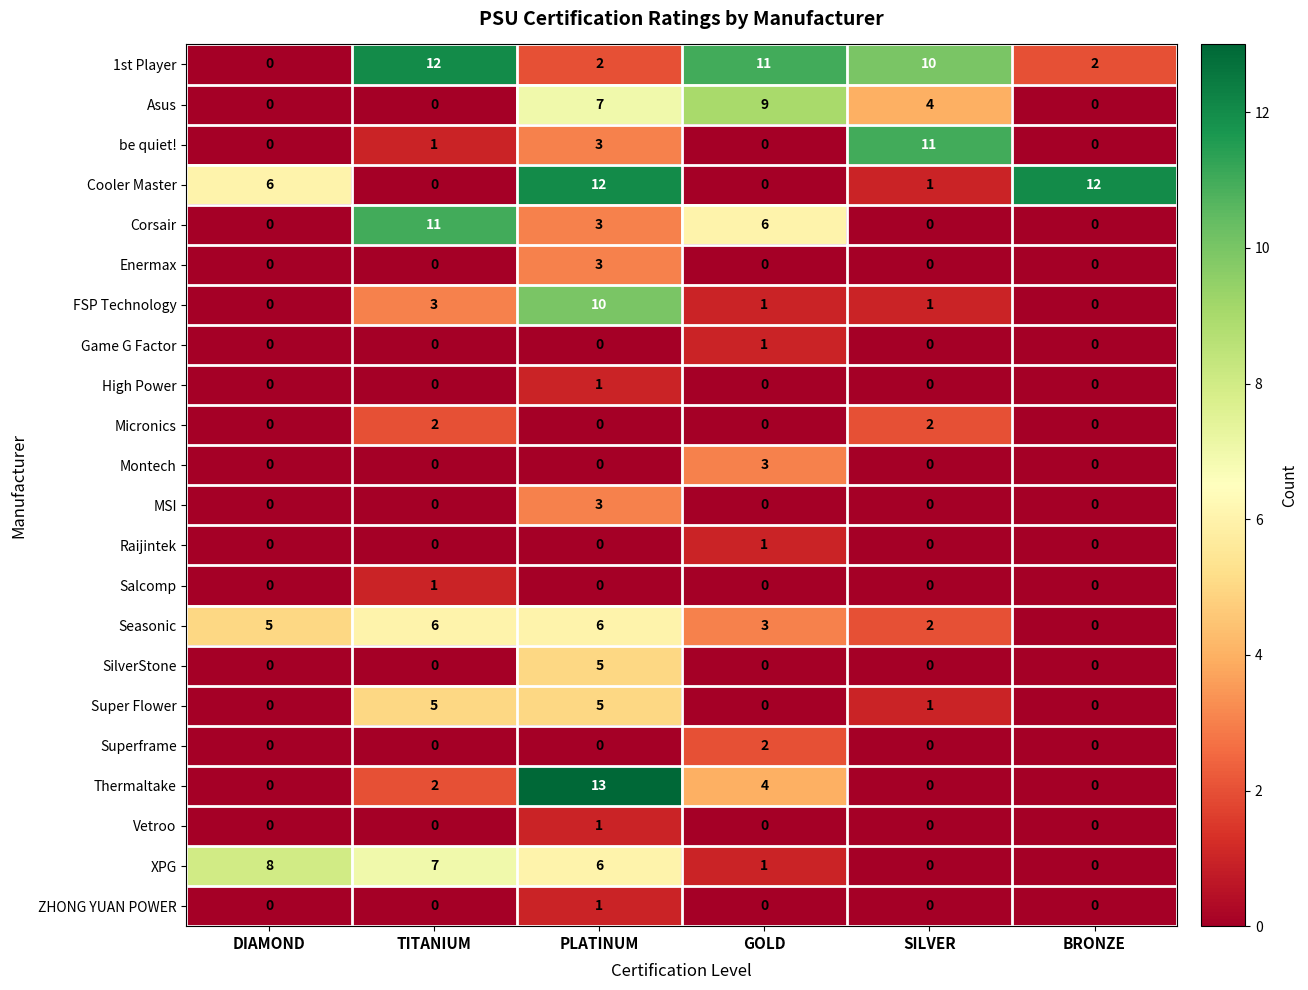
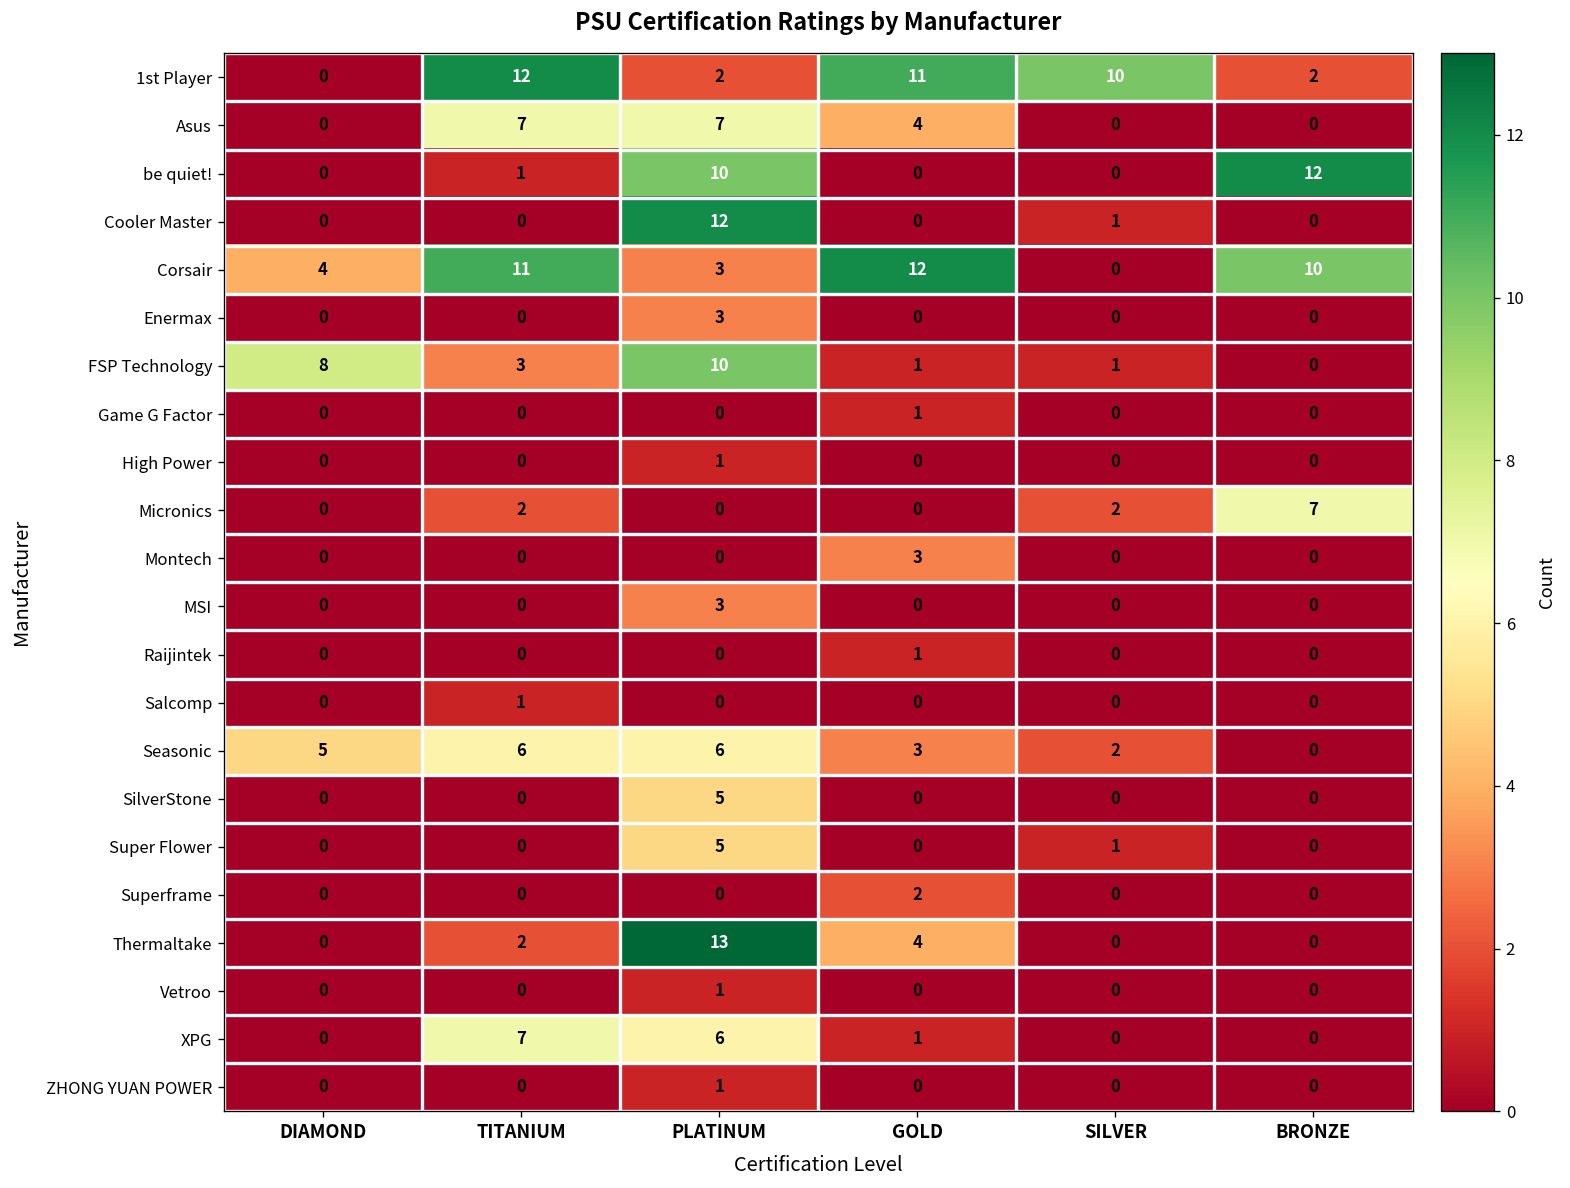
  {
    "1st Player": {
      "DIAMOND": 0,
      "TITANIUM": 12,
      "PLATINUM": 2,
      "GOLD": 11,
      "SILVER": 10,
      "BRONZE": 2
    },
    "Asus": {
      "DIAMOND": 0,
-     "TITANIUM": 0,
+     "TITANIUM": 7,
      "PLATINUM": 7,
-     "GOLD": 9,
-     "SILVER": 4,
+     "GOLD": 4,
+     "SILVER": 0,
      "BRONZE": 0
    },
    "be quiet!": {
      "DIAMOND": 0,
      "TITANIUM": 1,
-     "PLATINUM": 3,
+     "PLATINUM": 10,
      "GOLD": 0,
-     "SILVER": 11,
-     "BRONZE": 0
+     "SILVER": 0,
+     "BRONZE": 12
    },
    "Cooler Master": {
-     "DIAMOND": 6,
+     "DIAMOND": 0,
      "TITANIUM": 0,
      "PLATINUM": 12,
      "GOLD": 0,
      "SILVER": 1,
-     "BRONZE": 12
+     "BRONZE": 0
    },
    "Corsair": {
-     "DIAMOND": 0,
+     "DIAMOND": 4,
      "TITANIUM": 11,
      "PLATINUM": 3,
-     "GOLD": 6,
+     "GOLD": 12,
      "SILVER": 0,
-     "BRONZE": 0
+     "BRONZE": 10
    },
    "Enermax": {
      "DIAMOND": 0,
      "TITANIUM": 0,
      "PLATINUM": 3,
      "GOLD": 0,
      "SILVER": 0,
      "BRONZE": 0
    },
    "FSP Technology": {
-     "DIAMOND": 0,
+     "DIAMOND": 8,
      "TITANIUM": 3,
      "PLATINUM": 10,
      "GOLD": 1,
      "SILVER": 1,
      "BRONZE": 0
    },
    "Game G Factor": {
      "DIAMOND": 0,
      "TITANIUM": 0,
      "PLATINUM": 0,
      "GOLD": 1,
      "SILVER": 0,
      "BRONZE": 0
    },
    "High Power": {
      "DIAMOND": 0,
      "TITANIUM": 0,
      "PLATINUM": 1,
      "GOLD": 0,
      "SILVER": 0,
      "BRONZE": 0
    },
    "Micronics": {
      "DIAMOND": 0,
      "TITANIUM": 2,
      "PLATINUM": 0,
      "GOLD": 0,
      "SILVER": 2,
-     "BRONZE": 0
+     "BRONZE": 7
    },
    "Montech": {
      "DIAMOND": 0,
      "TITANIUM": 0,
      "PLATINUM": 0,
      "GOLD": 3,
      "SILVER": 0,
      "BRONZE": 0
    },
    "MSI": {
      "DIAMOND": 0,
      "TITANIUM": 0,
      "PLATINUM": 3,
      "GOLD": 0,
      "SILVER": 0,
      "BRONZE": 0
    },
    "Raijintek": {
      "DIAMOND": 0,
      "TITANIUM": 0,
      "PLATINUM": 0,
      "GOLD": 1,
      "SILVER": 0,
      "BRONZE": 0
    },
    "Salcomp": {
      "DIAMOND": 0,
      "TITANIUM": 1,
      "PLATINUM": 0,
      "GOLD": 0,
      "SILVER": 0,
      "BRONZE": 0
    },
    "Seasonic": {
      "DIAMOND": 5,
      "TITANIUM": 6,
      "PLATINUM": 6,
      "GOLD": 3,
      "SILVER": 2,
      "BRONZE": 0
    },
    "SilverStone": {
      "DIAMOND": 0,
      "TITANIUM": 0,
      "PLATINUM": 5,
      "GOLD": 0,
      "SILVER": 0,
      "BRONZE": 0
    },
    "Super Flower": {
      "DIAMOND": 0,
-     "TITANIUM": 5,
+     "TITANIUM": 0,
      "PLATINUM": 5,
      "GOLD": 0,
      "SILVER": 1,
      "BRONZE": 0
    },
    "Superframe": {
      "DIAMOND": 0,
      "TITANIUM": 0,
      "PLATINUM": 0,
      "GOLD": 2,
      "SILVER": 0,
      "BRONZE": 0
    },
    "Thermaltake": {
      "DIAMOND": 0,
      "TITANIUM": 2,
      "PLATINUM": 13,
      "GOLD": 4,
      "SILVER": 0,
      "BRONZE": 0
    },
    "Vetroo": {
      "DIAMOND": 0,
      "TITANIUM": 0,
      "PLATINUM": 1,
      "GOLD": 0,
      "SILVER": 0,
      "BRONZE": 0
    },
    "XPG": {
-     "DIAMOND": 8,
+     "DIAMOND": 0,
      "TITANIUM": 7,
      "PLATINUM": 6,
      "GOLD": 1,
      "SILVER": 0,
      "BRONZE": 0
    },
    "ZHONG YUAN POWER": {
      "DIAMOND": 0,
      "TITANIUM": 0,
      "PLATINUM": 1,
      "GOLD": 0,
      "SILVER": 0,
      "BRONZE": 0
    }
  }
